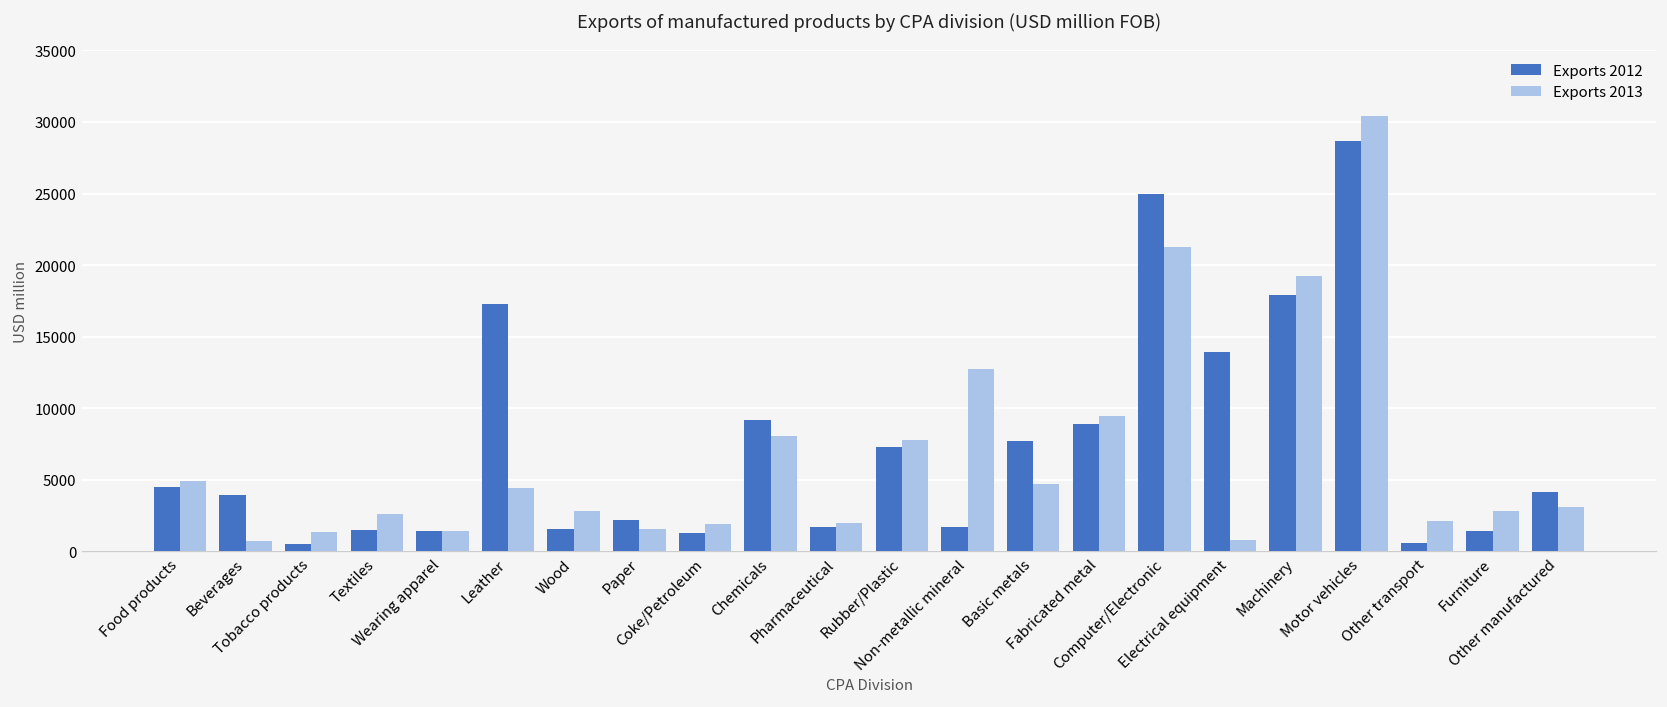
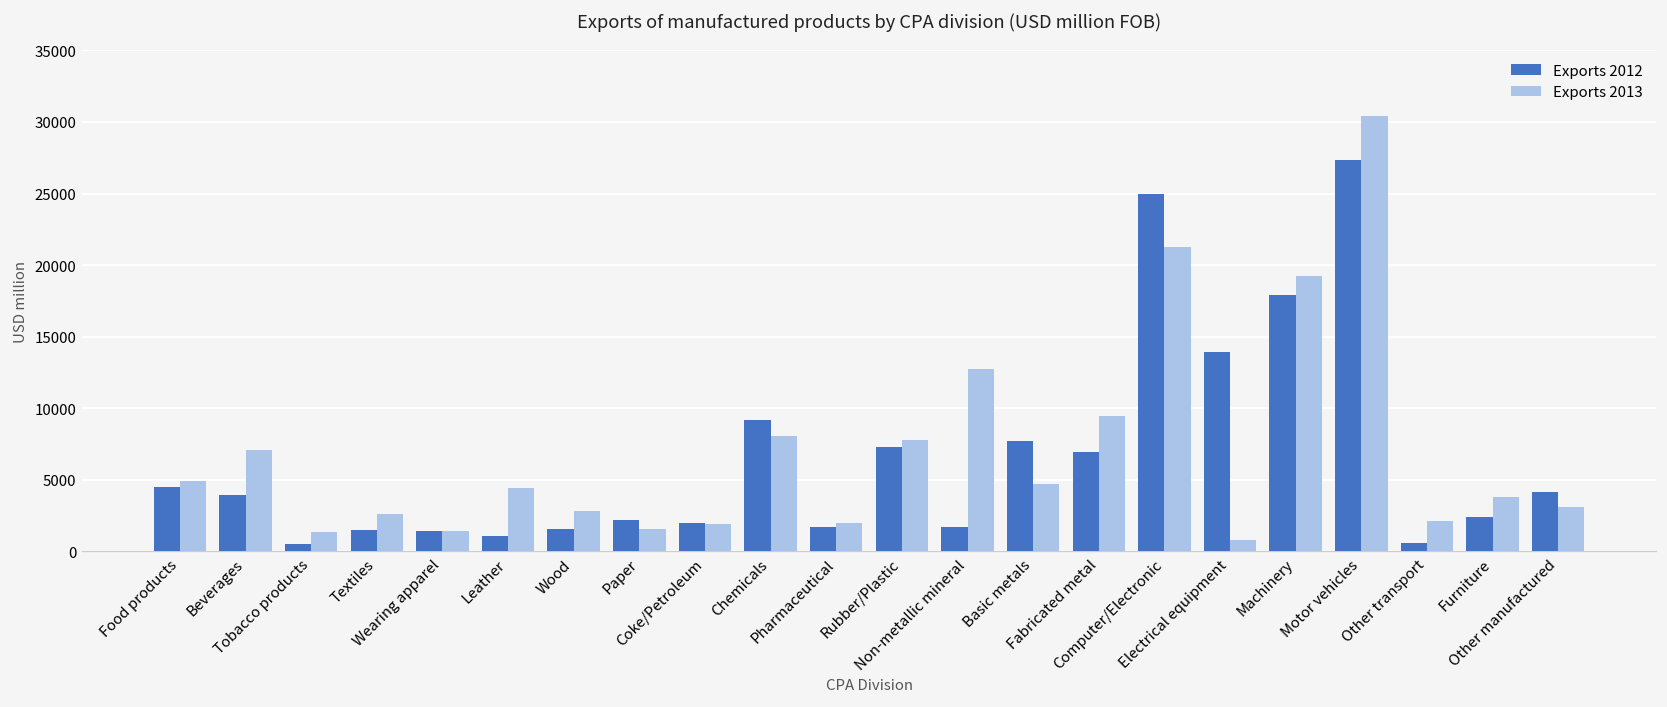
  {
    "Exports 2012": {
      "Food products": 4500,
      "Beverages": 3900,
      "Tobacco products": 500,
      "Textiles": 1500,
      "Wearing apparel": 1400,
-     "Leather": 17300,
+     "Leather": 1100,
      "Wood": 1600,
      "Paper": 2200,
-     "Coke/Petroleum": 1300,
+     "Coke/Petroleum": 2000,
      "Chemicals": 9200,
      "Pharmaceutical": 1700,
      "Rubber/Plastic": 7300,
      "Non-metallic mineral": 1700,
      "Basic metals": 7700,
-     "Fabricated metal": 8900,
+     "Fabricated metal": 6900,
      "Computer/Electronic": 25000,
      "Electrical equipment": 13900,
      "Machinery": 17900,
-     "Motor vehicles": 28700,
+     "Motor vehicles": 27300,
      "Other transport": 600,
-     "Furniture": 1400,
+     "Furniture": 2400,
      "Other manufactured": 4200
    },
    "Exports 2013": {
      "Food products": 4900,
-     "Beverages": 800,
+     "Beverages": 7100,
      "Tobacco products": 1400,
      "Textiles": 2600,
      "Wearing apparel": 1400,
      "Leather": 4400,
      "Wood": 2800,
      "Paper": 1600,
      "Coke/Petroleum": 1900,
      "Chemicals": 8100,
      "Pharmaceutical": 2000,
      "Rubber/Plastic": 7800,
      "Non-metallic mineral": 12700,
      "Basic metals": 4700,
      "Fabricated metal": 9500,
      "Computer/Electronic": 21300,
      "Electrical equipment": 800,
      "Machinery": 19200,
      "Motor vehicles": 30400,
      "Other transport": 2100,
-     "Furniture": 2800,
+     "Furniture": 3800,
      "Other manufactured": 3100
    }
  }
